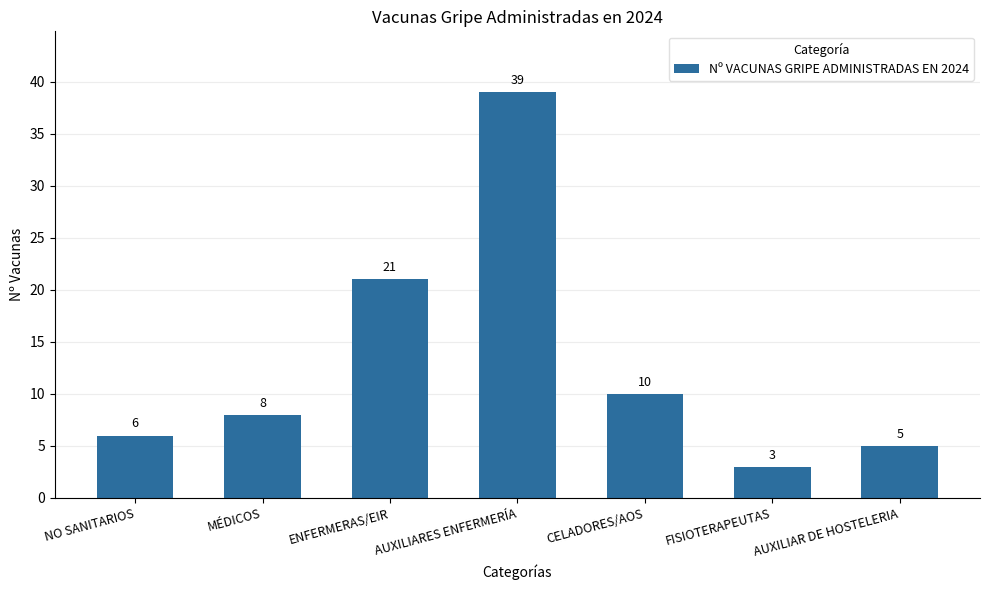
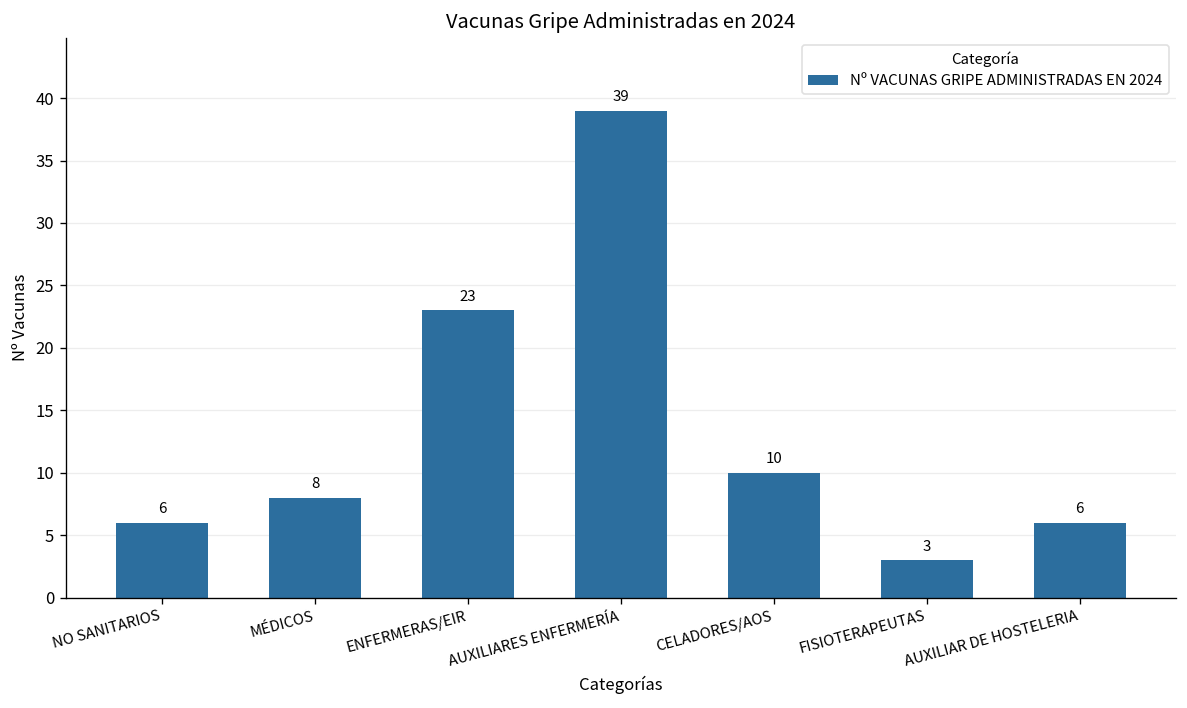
  {
    "NO SANITARIOS": 6,
    "MÉDICOS": 8,
-   "ENFERMERAS/EIR": 21,
+   "ENFERMERAS/EIR": 23,
    "AUXILIARES ENFERMERÍA": 39,
    "CELADORES/AOS": 10,
    "FISIOTERAPEUTAS": 3,
-   "AUXILIAR DE HOSTELERIA": 5
+   "AUXILIAR DE HOSTELERIA": 6
  }
